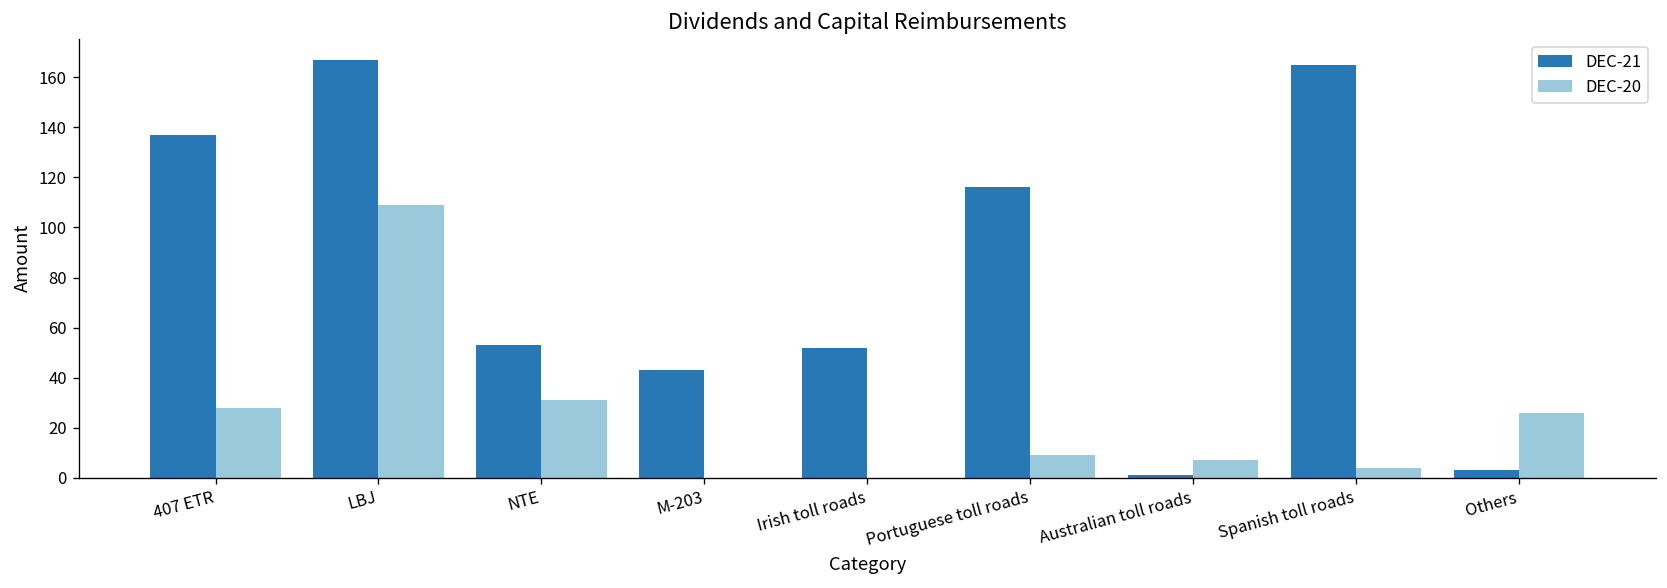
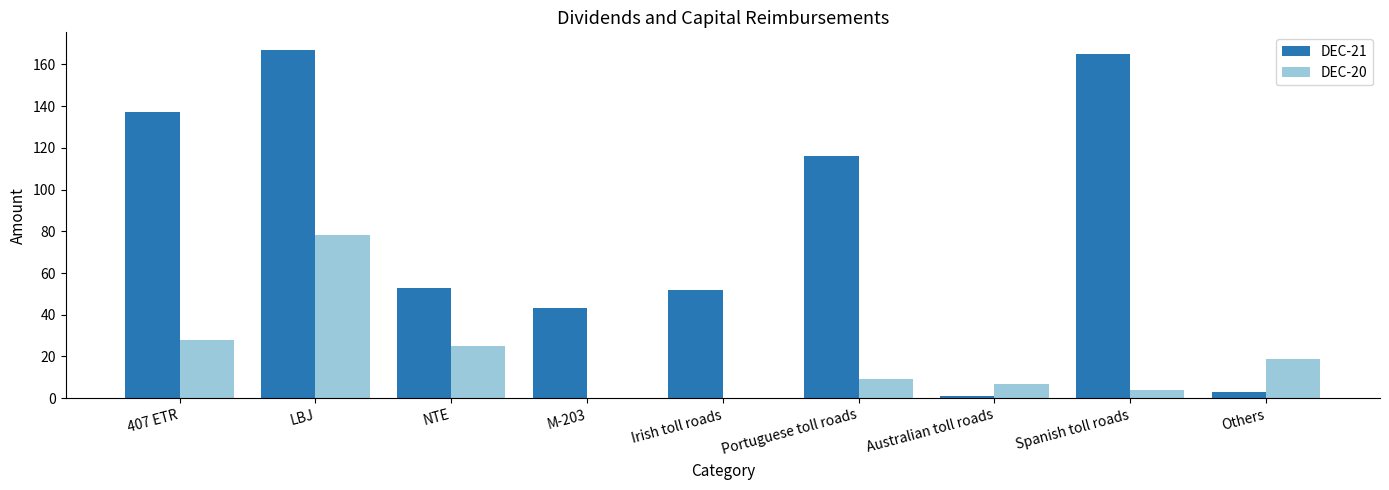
  {
    "DEC-21": {
      "407 ETR": 137,
      "LBJ": 167,
      "NTE": 53,
      "M-203": 43,
      "Irish toll roads": 52,
      "Portuguese toll roads": 116,
      "Spanish toll roads": 165,
      "Others": 3
    },
    "DEC-20": {
      "407 ETR": 28,
-     "LBJ": 109,
-     "NTE": 31,
+     "LBJ": 78,
+     "NTE": 25,
      "M-203": 0,
      "Irish toll roads": 0,
      "Portuguese toll roads": 9,
      "Australian toll roads": 7,
      "Spanish toll roads": 4,
-     "Others": 26
+     "Others": 19
    }
  }
